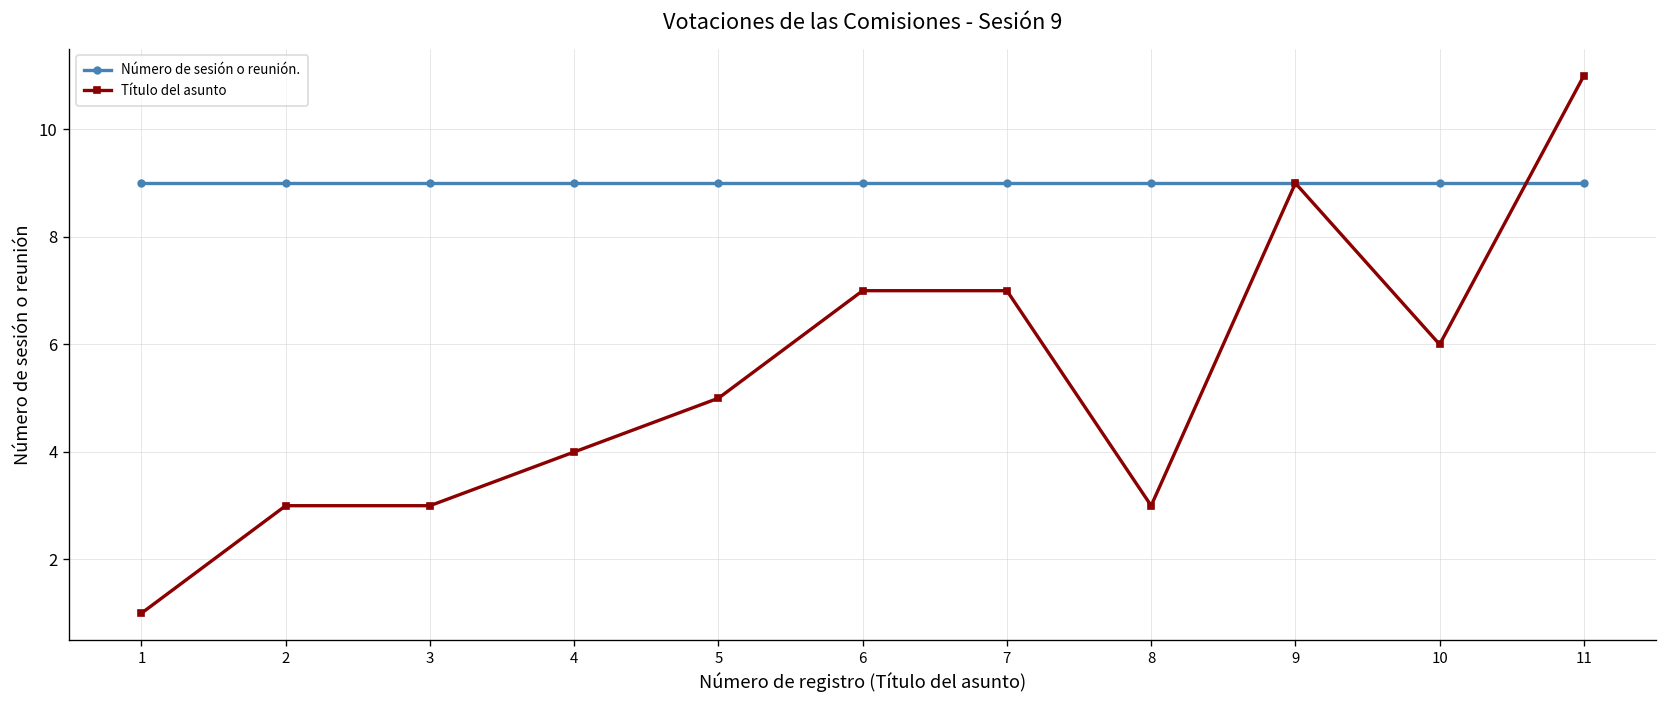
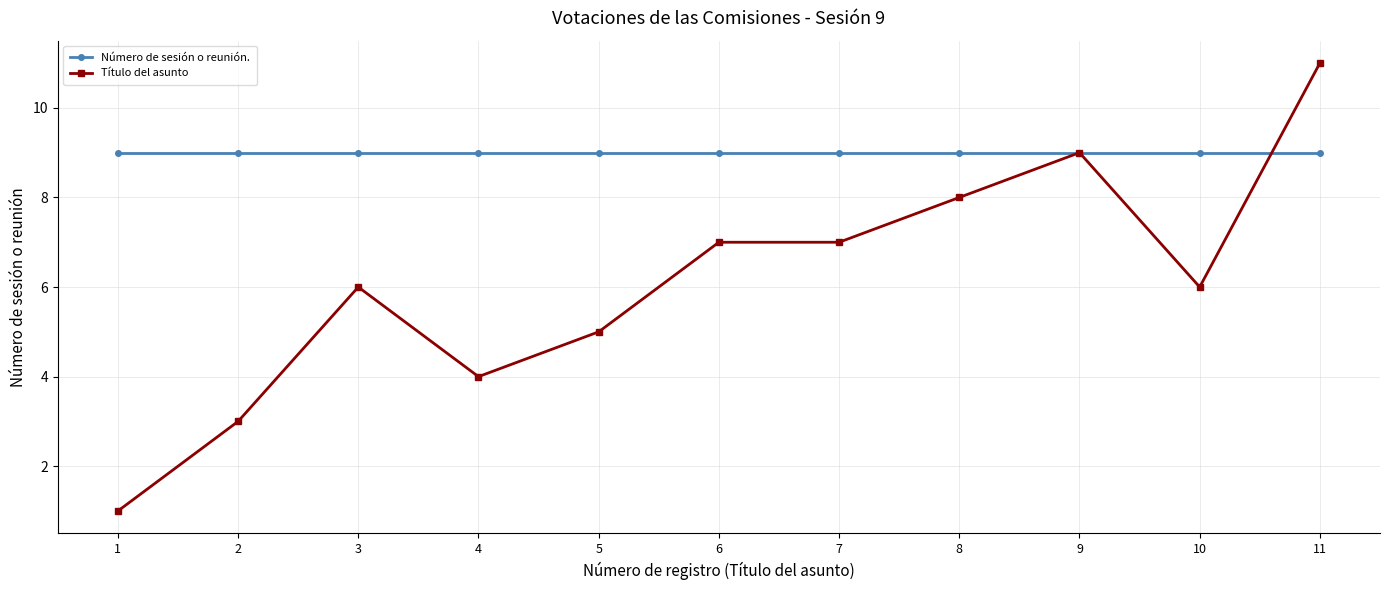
  {
    "Número de sesión o reunión.": {
      "1": 9,
      "2": 9,
      "3": 9,
      "4": 9,
      "5": 9,
      "6": 9,
      "7": 9,
      "8": 9,
      "10": 9,
      "11": 9
    },
    "Título del asunto": {
      "1": 1,
      "2": 3,
-     "3": 3,
+     "3": 6,
      "4": 4,
      "5": 5,
      "6": 7,
      "7": 7,
-     "8": 3,
+     "8": 8,
      "10": 6,
      "11": 11
    }
  }
